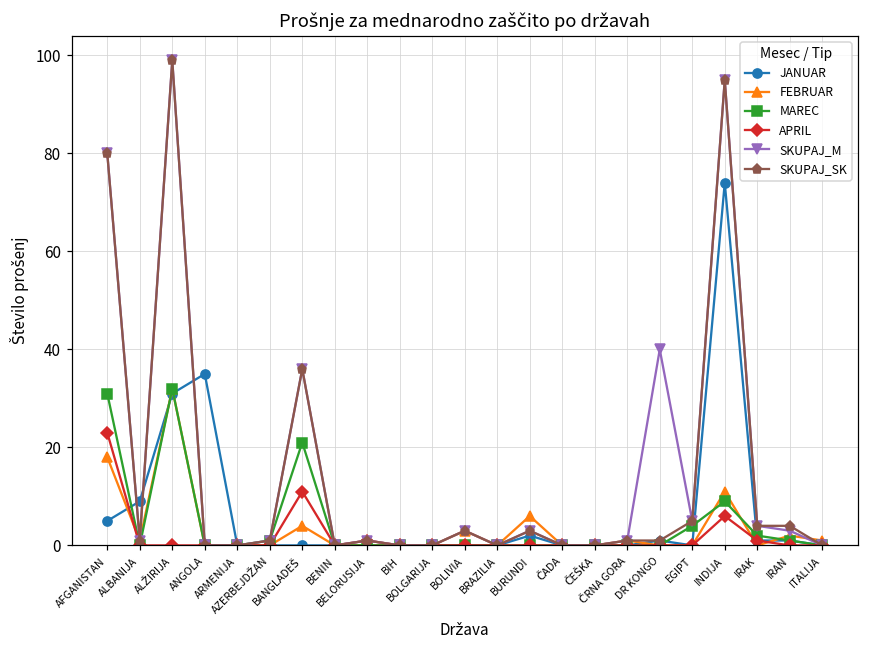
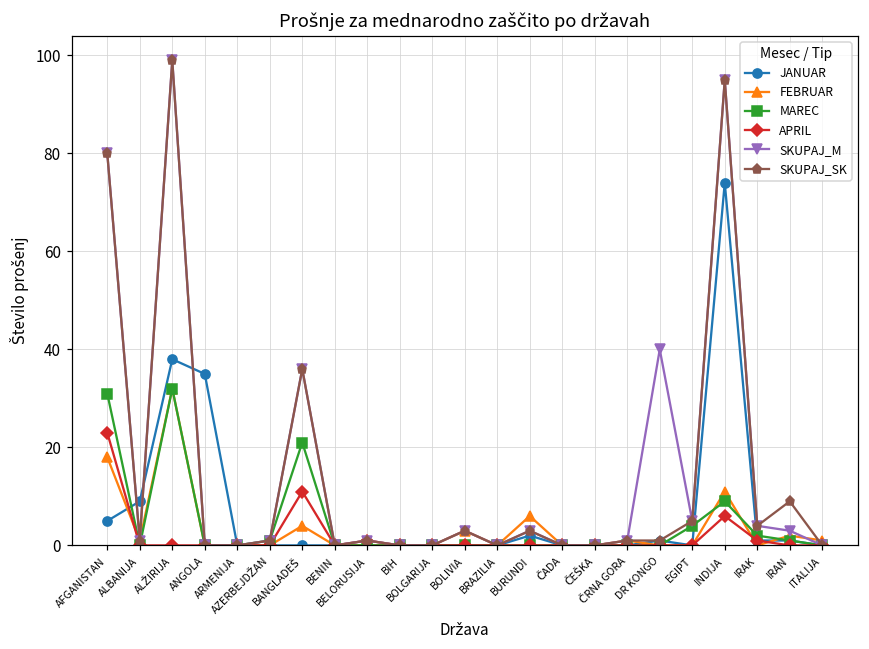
  {
    "JANUAR": {
      "AFGANISTAN": 5,
      "ALBANIJA": 9,
-     "ALŽIRIJA": 31,
+     "ALŽIRIJA": 38,
      "ANGOLA": 35,
      "BANGLADEŠ": 0,
      "BURUNDI": 2,
      "INDIJA": 74
    },
    "FEBRUAR": {
      "AFGANISTAN": 18,
      "BANGLADEŠ": 4,
      "BURUNDI": 6,
      "INDIJA": 11,
      "IRAK": 0,
      "IRAN": 2,
      "ITALIJA": 1
    },
    "MAREC": {
      "AFGANISTAN": 31,
      "BANGLADEŠ": 21,
      "EGIPT": 4,
      "INDIJA": 9,
      "IRAK": 2
    },
    "APRIL": {
      "AFGANISTAN": 23,
      "ALŽIRIJA": 0,
      "BANGLADEŠ": 11,
      "INDIJA": 6,
      "IRAN": 0
    },
    "SKUPAJ_M": {
      "DR KONGO": 40,
      "IRAN": 3
    },
    "SKUPAJ_SK": {
-     "IRAN": 4
+     "IRAN": 9
    }
  }
